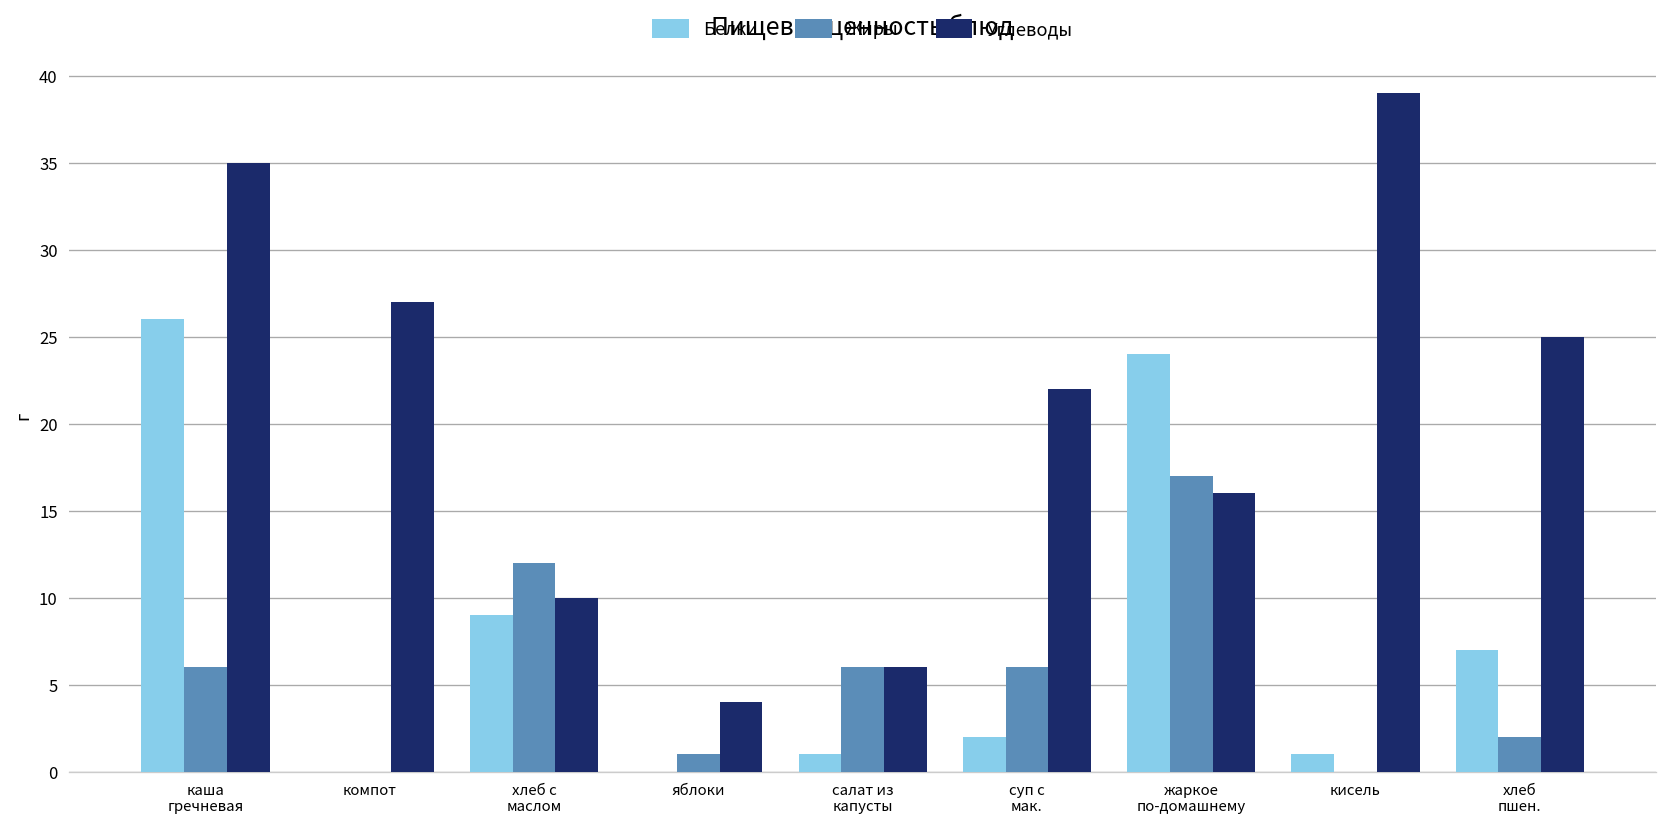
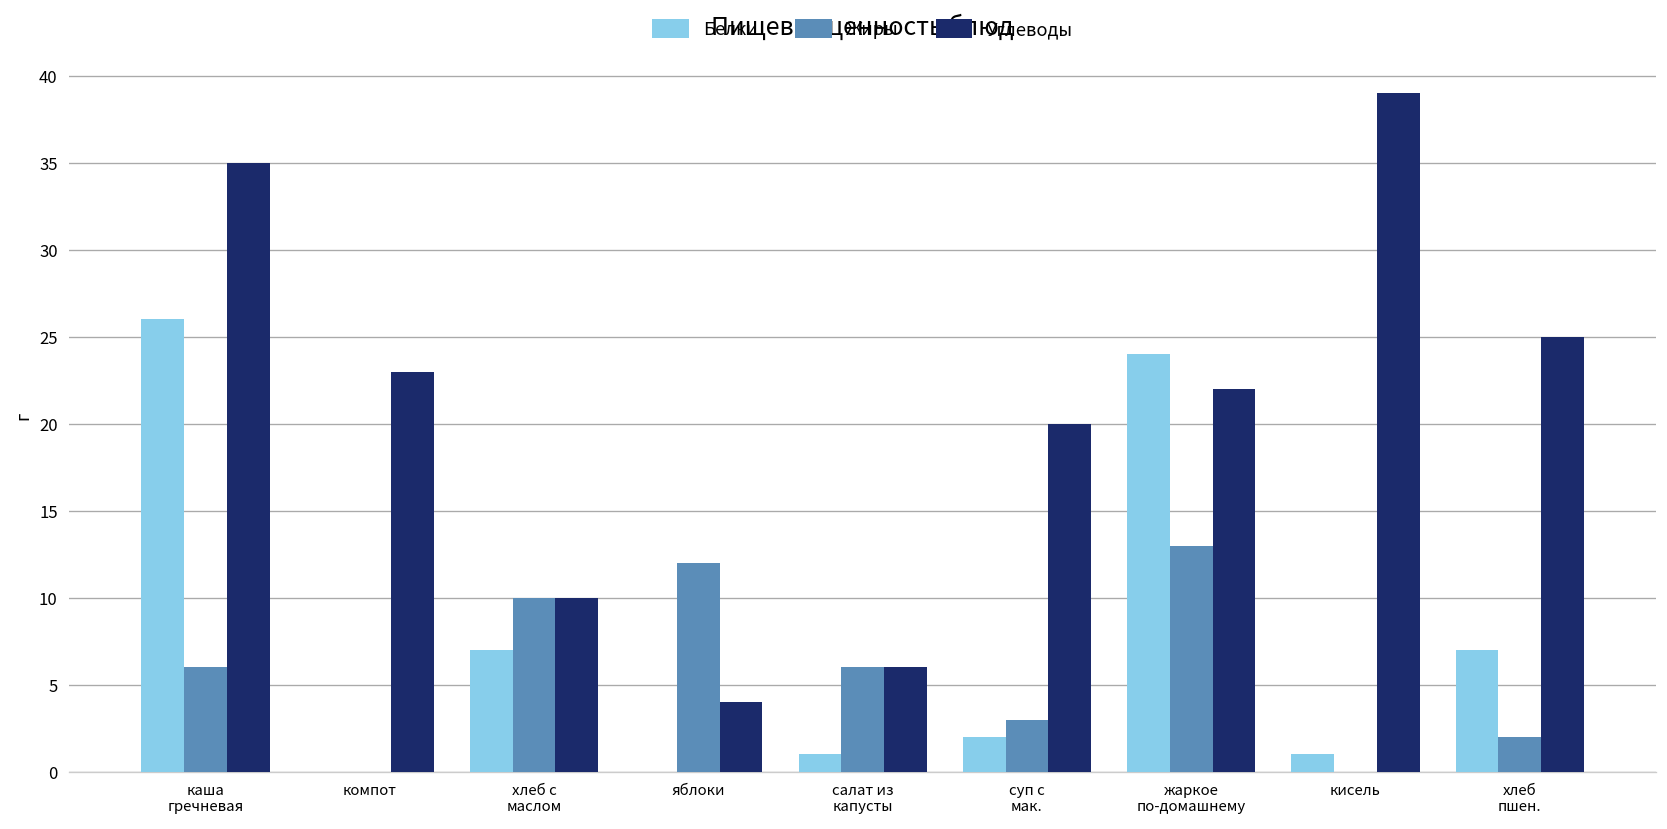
  {
    "Белки": {
      "каша гречневая": 26,
      "компот": 0,
-     "хлеб с маслом": 9,
+     "хлеб с маслом": 7,
      "яблоки": 0,
      "салат из капусты": 1,
      "суп с мак.": 2,
      "жаркое по-домашнему": 24,
      "кисель": 1,
      "хлеб пшен.": 7
    },
    "Жиры": {
      "каша гречневая": 6,
      "компот": 0,
-     "хлеб с маслом": 12,
-     "яблоки": 1,
+     "хлеб с маслом": 10,
+     "яблоки": 12,
      "салат из капусты": 6,
-     "суп с мак.": 6,
-     "жаркое по-домашнему": 17,
+     "суп с мак.": 3,
+     "жаркое по-домашнему": 13,
      "кисель": 0,
      "хлеб пшен.": 2
    },
    "Углеводы": {
      "каша гречневая": 35,
-     "компот": 27,
+     "компот": 23,
      "хлеб с маслом": 10,
      "яблоки": 4,
      "салат из капусты": 6,
-     "суп с мак.": 22,
-     "жаркое по-домашнему": 16,
+     "суп с мак.": 20,
+     "жаркое по-домашнему": 22,
      "кисель": 39,
      "хлеб пшен.": 25
    }
  }
